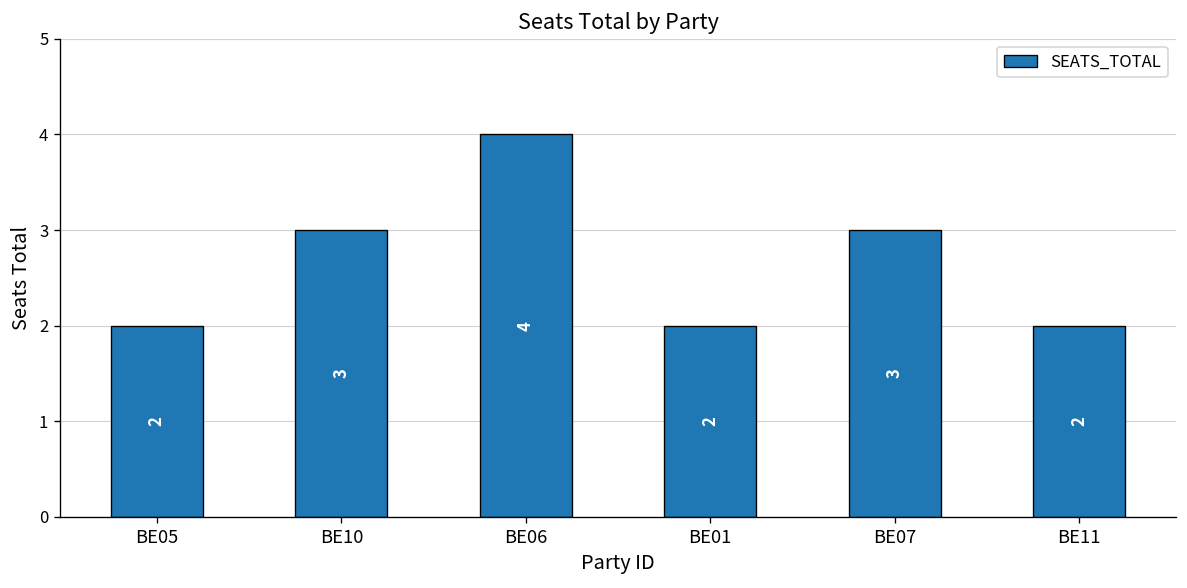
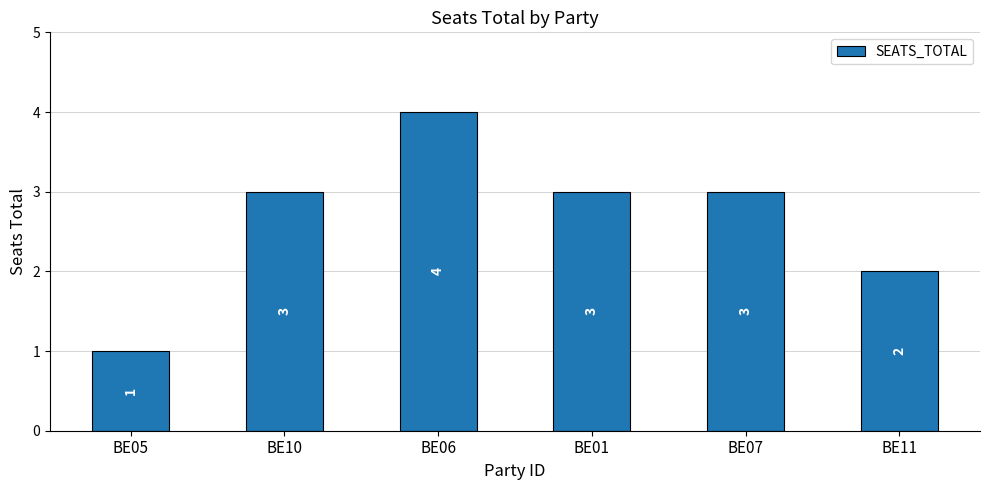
  {
-   "BE05": 2,
+   "BE05": 1,
    "BE10": 3,
    "BE06": 4,
-   "BE01": 2,
+   "BE01": 3,
    "BE07": 3,
    "BE11": 2
  }
